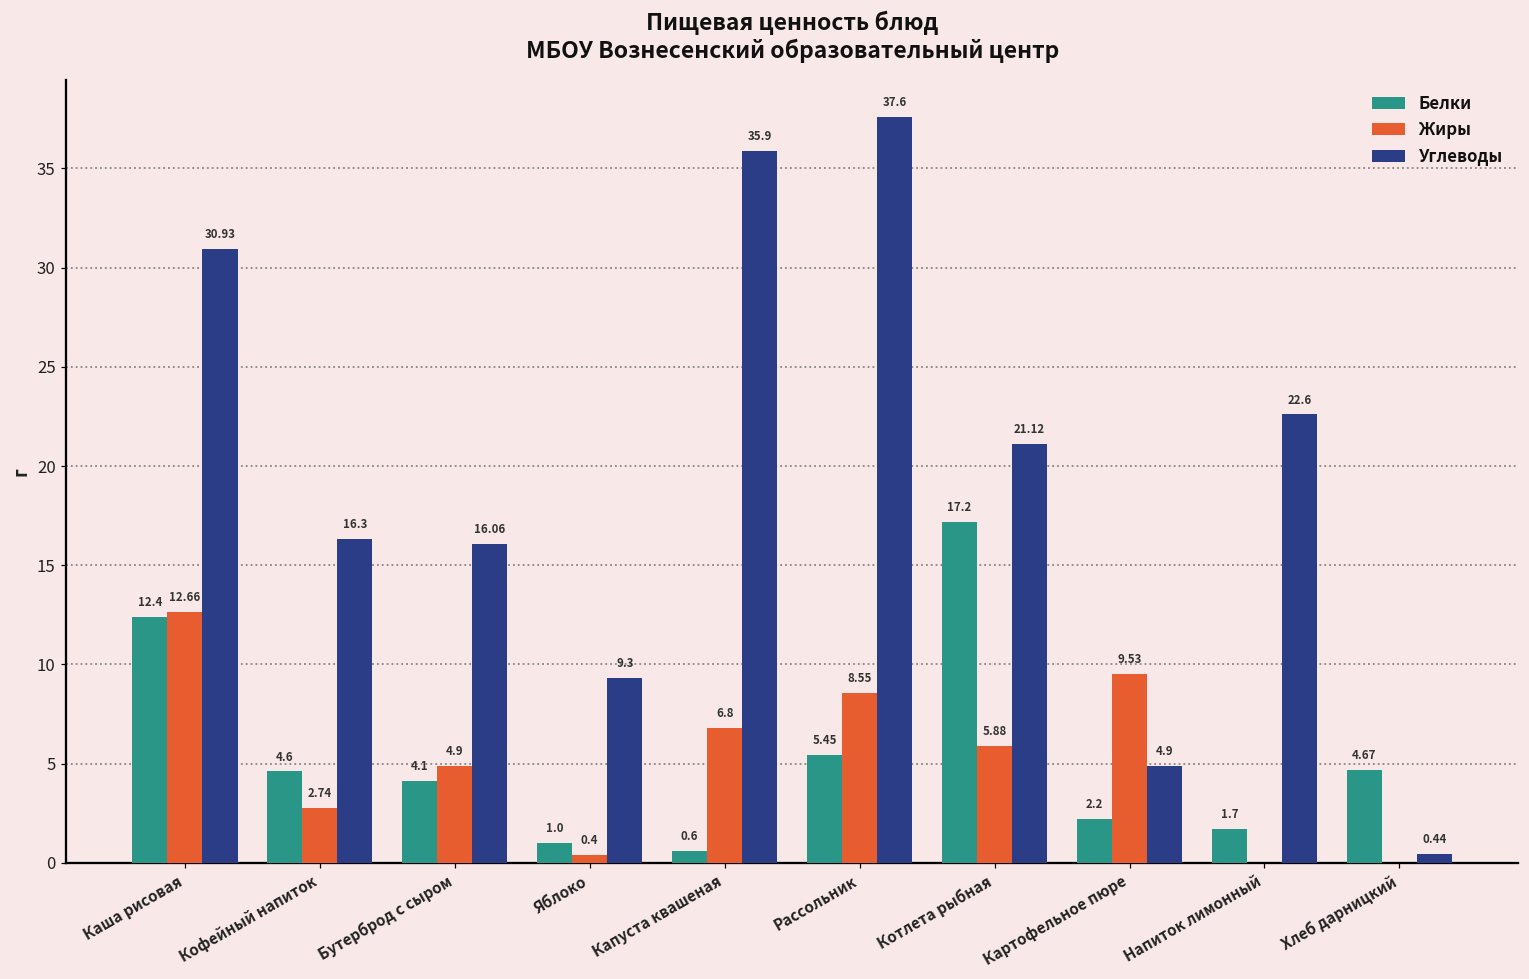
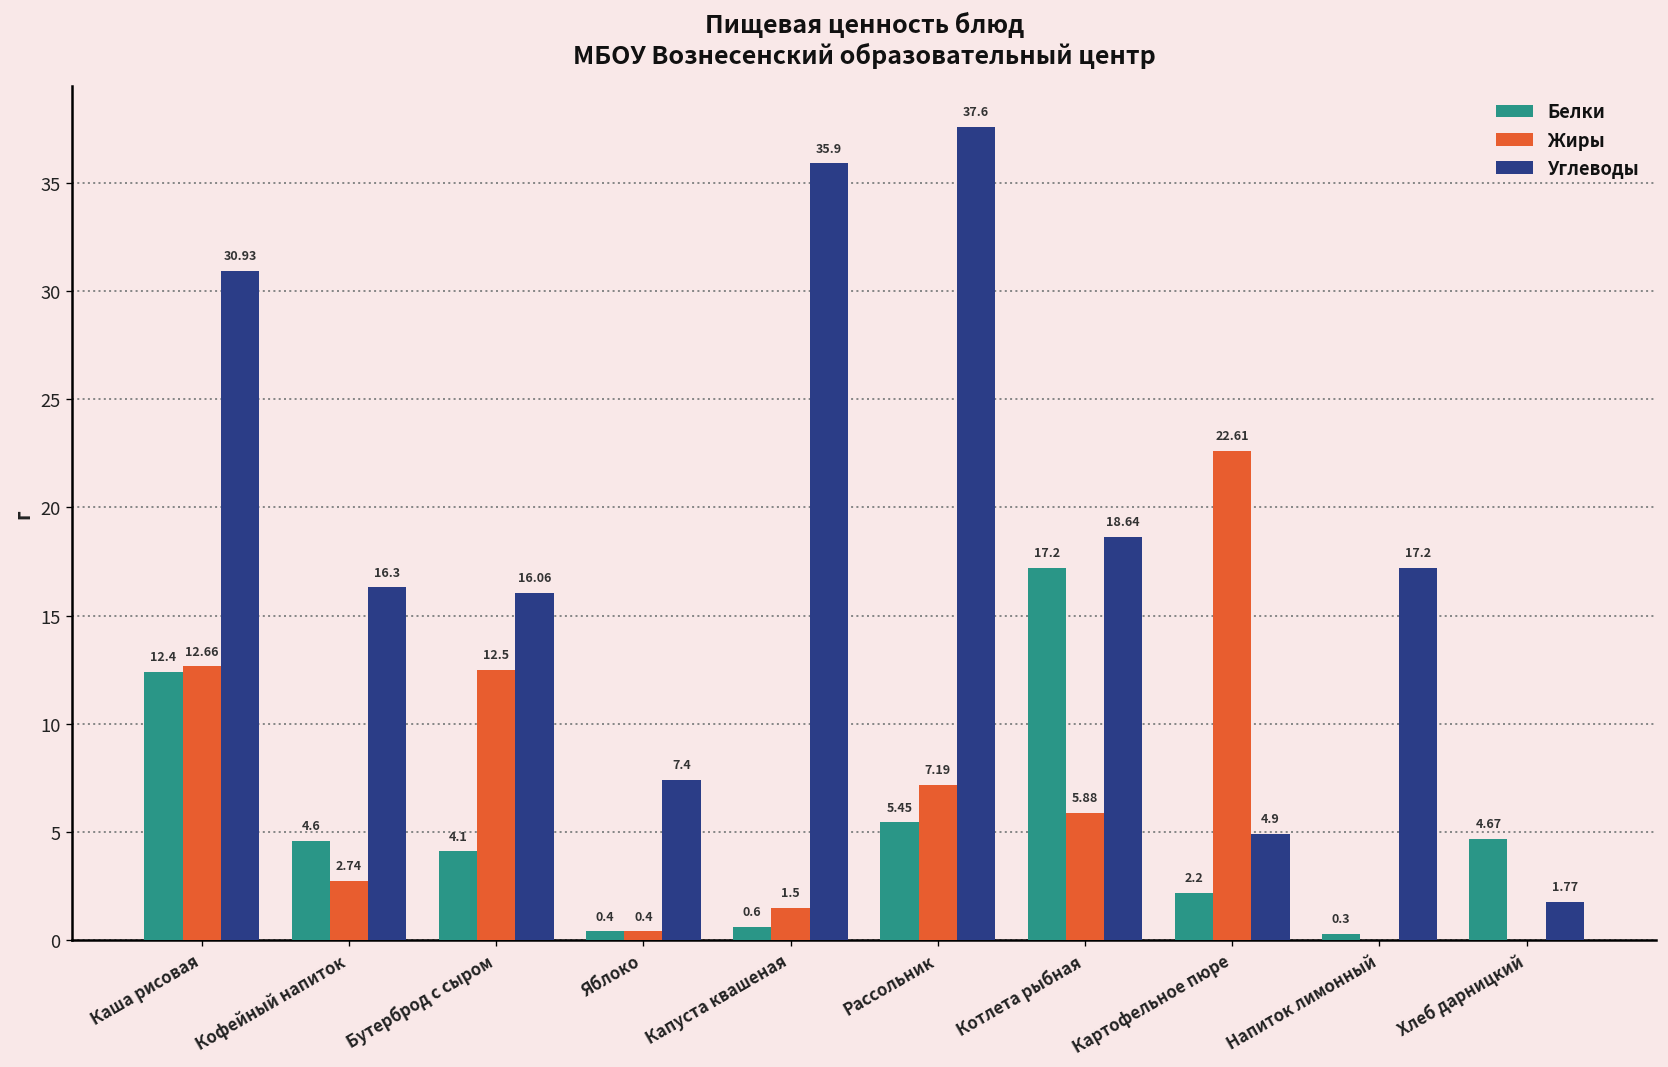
  {
    "Белки": {
      "Каша рисовая": 12.4,
      "Кофейный напиток": 4.6,
      "Бутерброд с сыром": 4.1,
-     "Яблоко": 1.0,
+     "Яблоко": 0.4,
      "Капуста квашеная": 0.6,
      "Рассольник": 5.45,
      "Котлета рыбная": 17.2,
      "Картофельное пюре": 2.2,
-     "Напиток лимонный": 1.7,
+     "Напиток лимонный": 0.3,
      "Хлеб дарницкий": 4.67
    },
    "Жиры": {
      "Каша рисовая": 12.66,
      "Кофейный напиток": 2.74,
-     "Бутерброд с сыром": 4.9,
+     "Бутерброд с сыром": 12.5,
      "Яблоко": 0.4,
-     "Капуста квашеная": 6.8,
-     "Рассольник": 8.55,
+     "Капуста квашеная": 1.5,
+     "Рассольник": 7.19,
      "Котлета рыбная": 5.88,
-     "Картофельное пюре": 9.53
+     "Картофельное пюре": 22.61
    },
    "Углеводы": {
      "Каша рисовая": 30.93,
      "Кофейный напиток": 16.3,
      "Бутерброд с сыром": 16.06,
-     "Яблоко": 9.3,
+     "Яблоко": 7.4,
      "Капуста квашеная": 35.9,
      "Рассольник": 37.6,
-     "Котлета рыбная": 21.12,
+     "Котлета рыбная": 18.64,
      "Картофельное пюре": 4.9,
-     "Напиток лимонный": 22.6,
-     "Хлеб дарницкий": 0.44
+     "Напиток лимонный": 17.2,
+     "Хлеб дарницкий": 1.77
    }
  }
